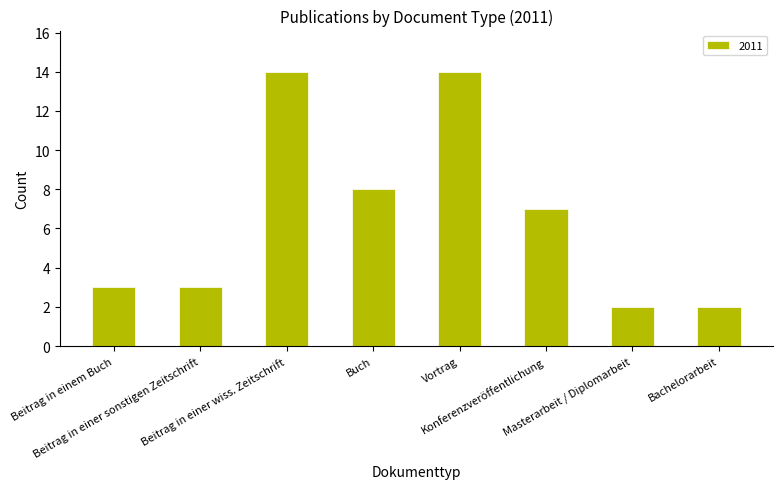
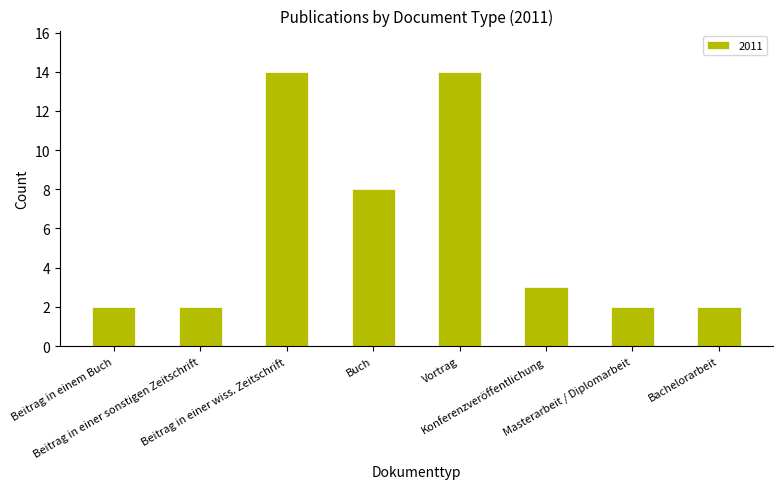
  {
-   "Beitrag in einem Buch": 3,
-   "Beitrag in einer sonstigen Zeitschrift": 3,
+   "Beitrag in einem Buch": 2,
+   "Beitrag in einer sonstigen Zeitschrift": 2,
    "Beitrag in einer wiss. Zeitschrift": 14,
    "Buch": 8,
    "Vortrag": 14,
-   "Konferenzveröffentlichung": 7,
+   "Konferenzveröffentlichung": 3,
    "Masterarbeit / Diplomarbeit": 2,
    "Bachelorarbeit": 2
  }
